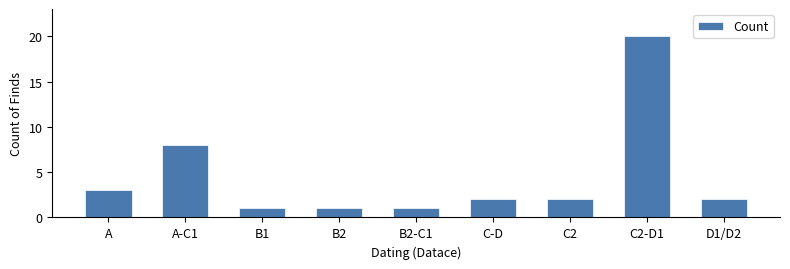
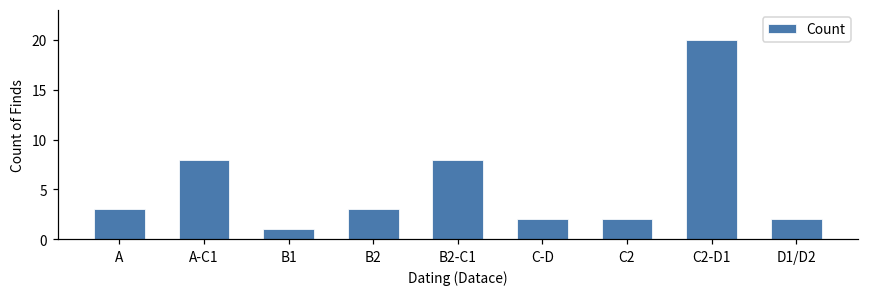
  {
    "A": 3,
    "A-C1": 8,
    "B1": 1,
-   "B2": 1,
-   "B2-C1": 1,
+   "B2": 3,
+   "B2-C1": 8,
    "C-D": 2,
    "C2": 2,
    "C2-D1": 20,
    "D1/D2": 2
  }
